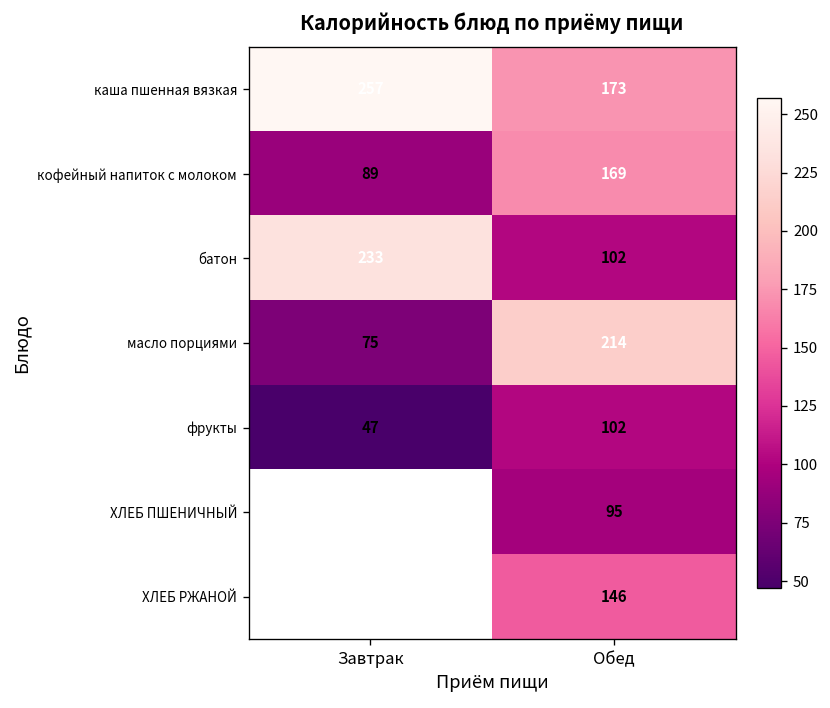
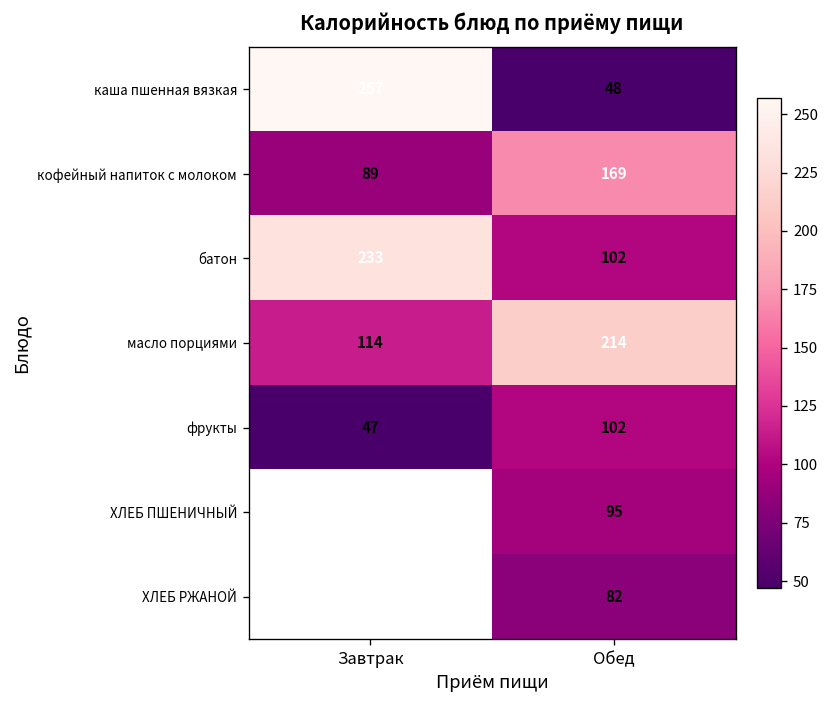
  {
    "каша пшенная вязкая": {
-     "Обед": 173
+     "Обед": 48
    },
    "кофейный напиток с молоком": {
      "Завтрак": 89,
      "Обед": 169
    },
    "батон": {
      "Обед": 102
    },
    "масло порциями": {
-     "Завтрак": 75,
+     "Завтрак": 114,
      "Обед": 214
    },
    "фрукты": {
      "Завтрак": 47,
      "Обед": 102
    },
    "ХЛЕБ ПШЕНИЧНЫЙ": {
      "Обед": 95
    },
    "ХЛЕБ РЖАНОЙ": {
-     "Обед": 146
+     "Обед": 82
    }
  }
